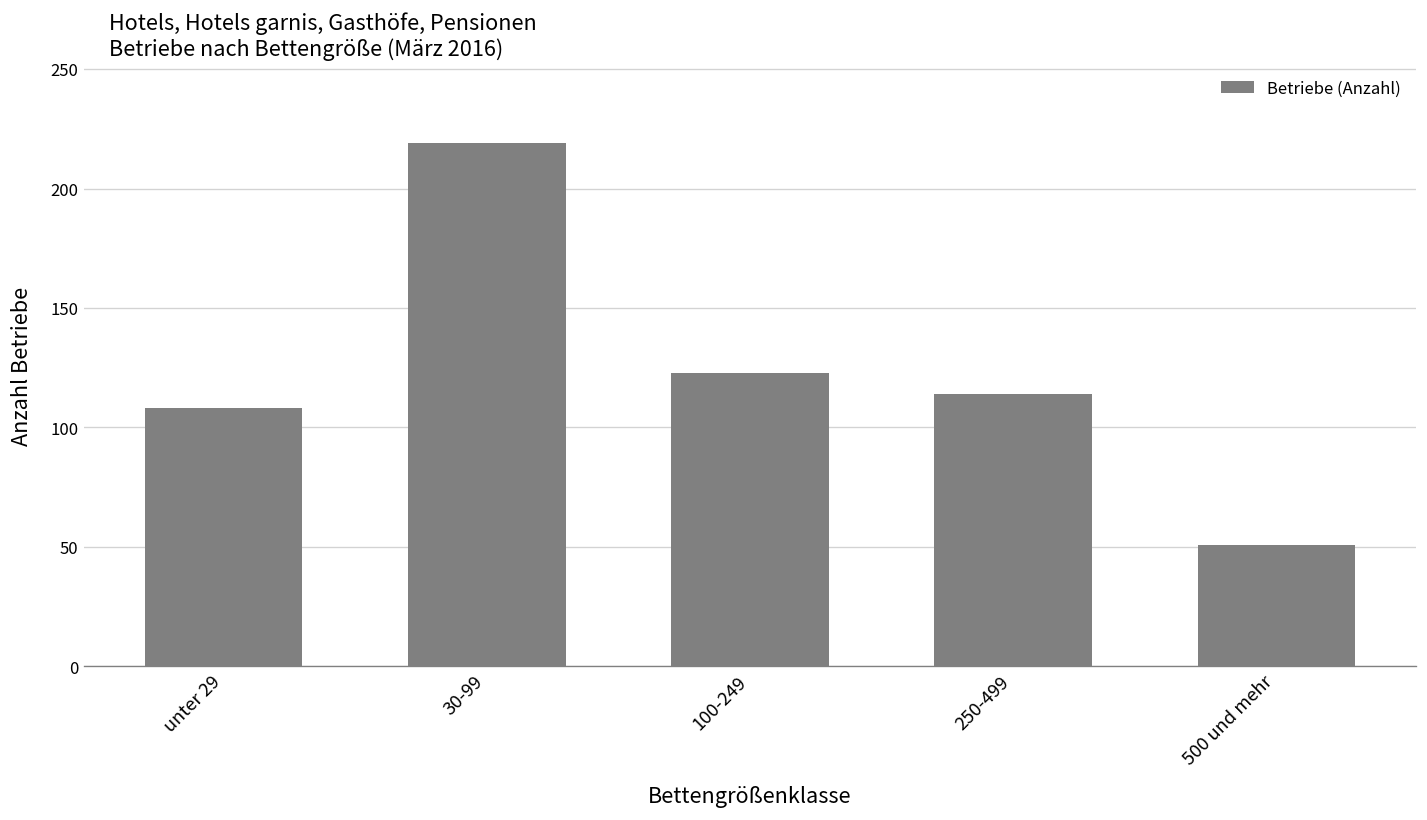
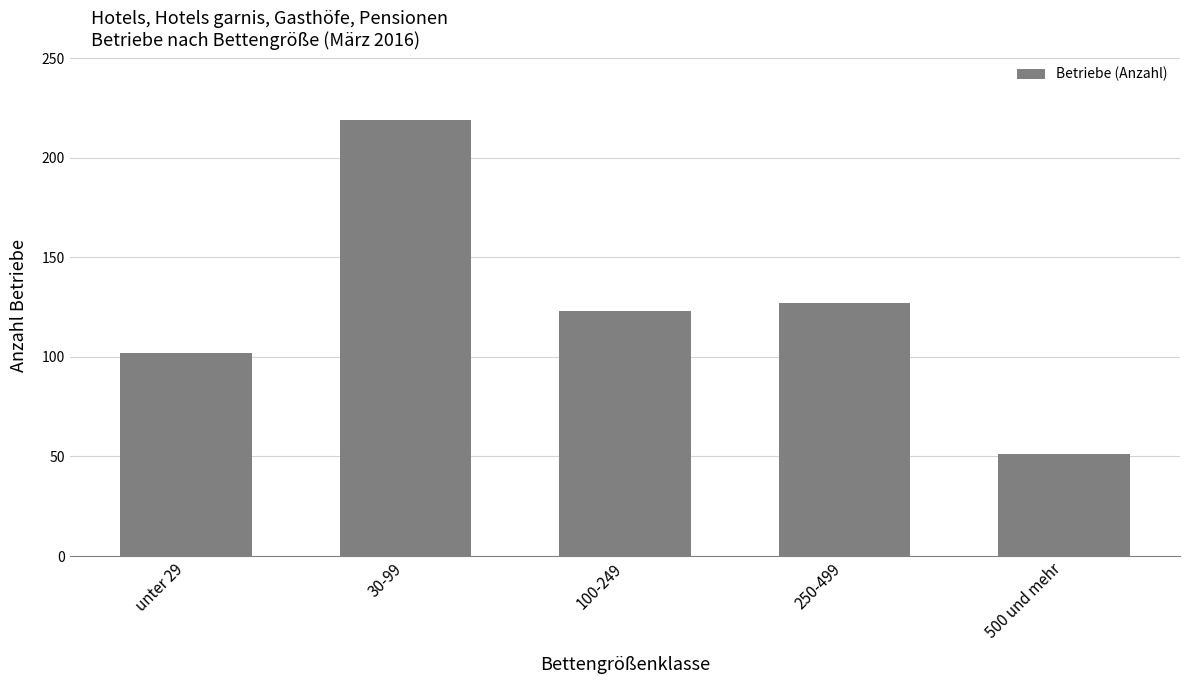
  {
-   "unter 29": 108,
+   "unter 29": 102,
    "30-99": 219,
    "100-249": 123,
-   "250-499": 114,
+   "250-499": 127,
    "500 und mehr": 51
  }
